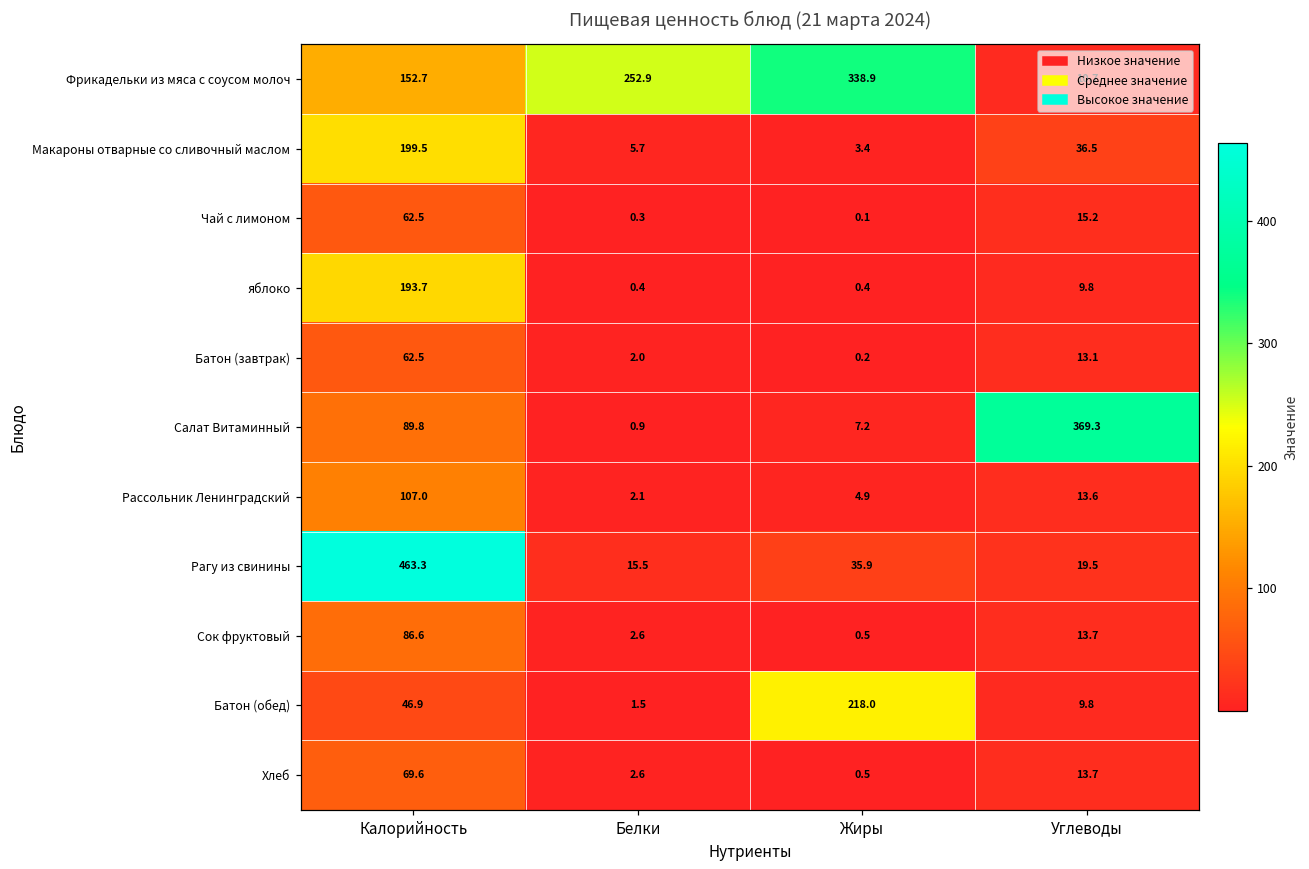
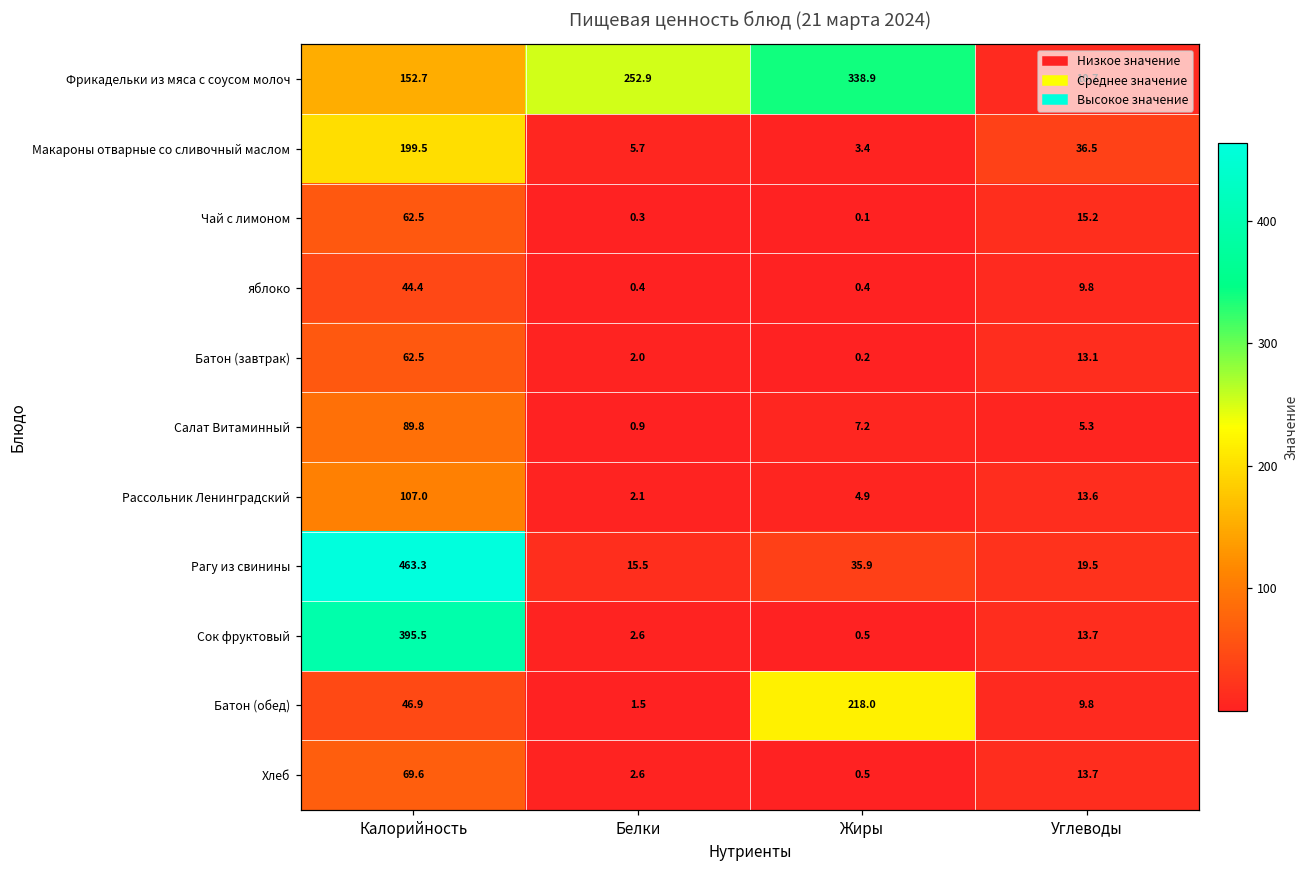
  {
    "Фрикадельки из мяса с соусом молоч": {
      "Калорийность": 152.7,
      "Белки": 252.9,
      "Жиры": 338.9
    },
    "Макароны отварные со сливочный маслом": {
      "Калорийность": 199.5,
      "Белки": 5.7,
      "Жиры": 3.4,
      "Углеводы": 36.5
    },
    "Чай с лимоном": {
      "Калорийность": 62.5,
      "Белки": 0.3,
      "Жиры": 0.1,
      "Углеводы": 15.2
    },
    "яблоко": {
-     "Калорийность": 193.7,
+     "Калорийность": 44.4,
      "Белки": 0.4,
      "Жиры": 0.4,
      "Углеводы": 9.8
    },
    "Батон (завтрак)": {
      "Калорийность": 62.5,
      "Белки": 2.0,
      "Жиры": 0.2,
      "Углеводы": 13.1
    },
    "Салат Витаминный": {
      "Калорийность": 89.8,
      "Белки": 0.9,
      "Жиры": 7.2,
-     "Углеводы": 369.3
+     "Углеводы": 5.3
    },
    "Рассольник Ленинградский": {
      "Калорийность": 107.0,
      "Белки": 2.1,
      "Жиры": 4.9,
      "Углеводы": 13.6
    },
    "Рагу из свинины": {
      "Калорийность": 463.3,
      "Белки": 15.5,
      "Жиры": 35.9,
      "Углеводы": 19.5
    },
    "Сок фруктовый": {
-     "Калорийность": 86.6,
+     "Калорийность": 395.5,
      "Белки": 2.6,
      "Жиры": 0.5,
      "Углеводы": 13.7
    },
    "Батон (обед)": {
      "Калорийность": 46.9,
      "Белки": 1.5,
      "Жиры": 218.0,
      "Углеводы": 9.8
    },
    "Хлеб": {
      "Калорийность": 69.6,
      "Белки": 2.6,
      "Жиры": 0.5,
      "Углеводы": 13.7
    }
  }
